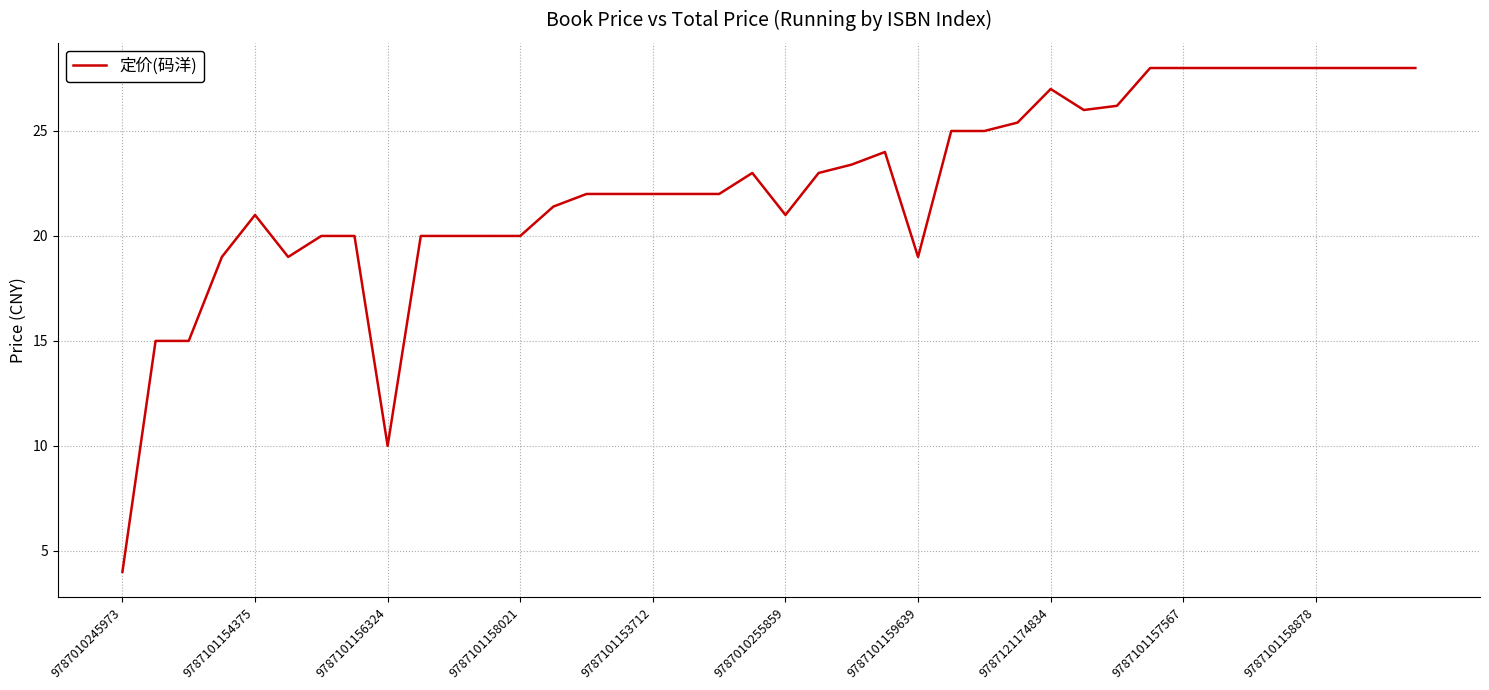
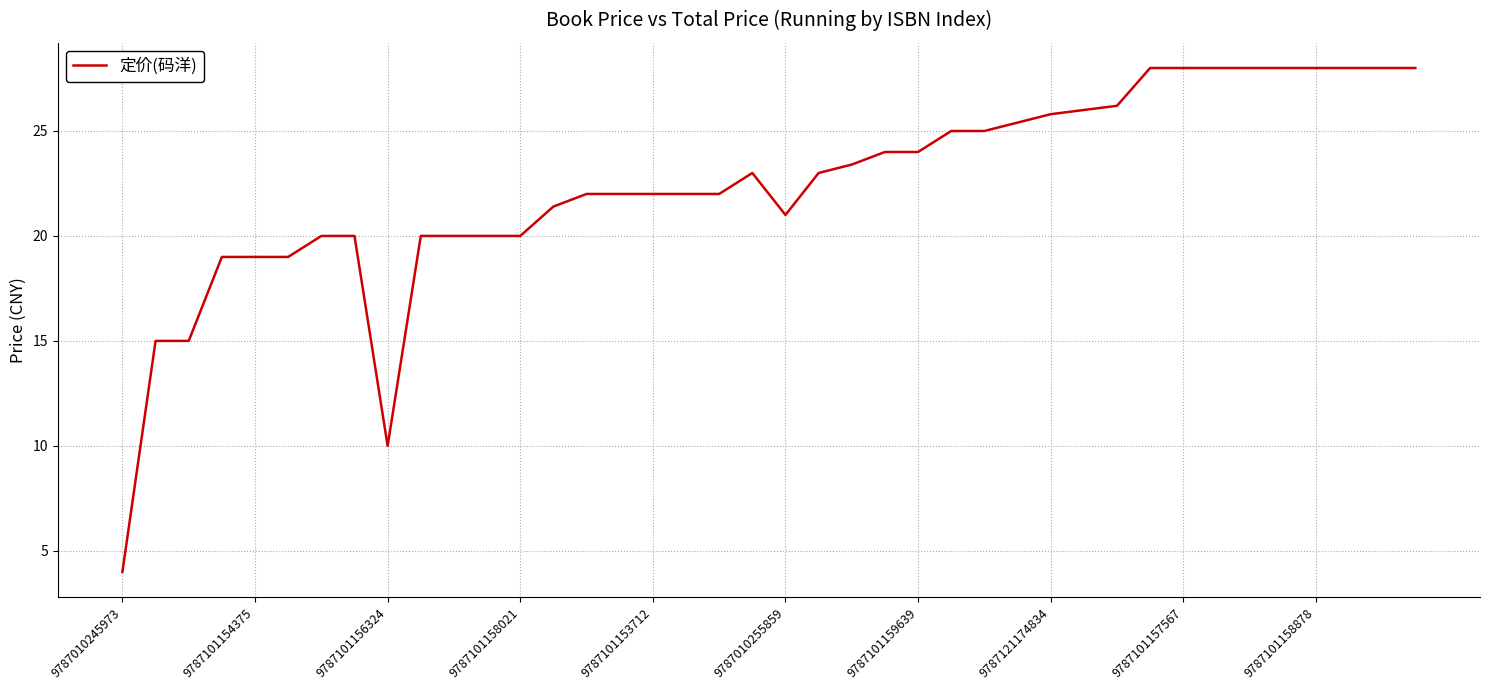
  {
    "9787010245973": 4.0,
-   "9787101154375": 21,
+   "9787101154375": 19,
    "9787101156324": 10.0,
    "9787101158021": 20.0,
    "9787101153712": 22.0,
    "9787010255859": 21.0,
-   "9787101159639": 19,
-   "9787121174834": 27.0,
+   "9787101159639": 24,
+   "9787121174834": 25.8,
    "9787101157567": 28.0,
    "9787101158878": 28.0
  }
